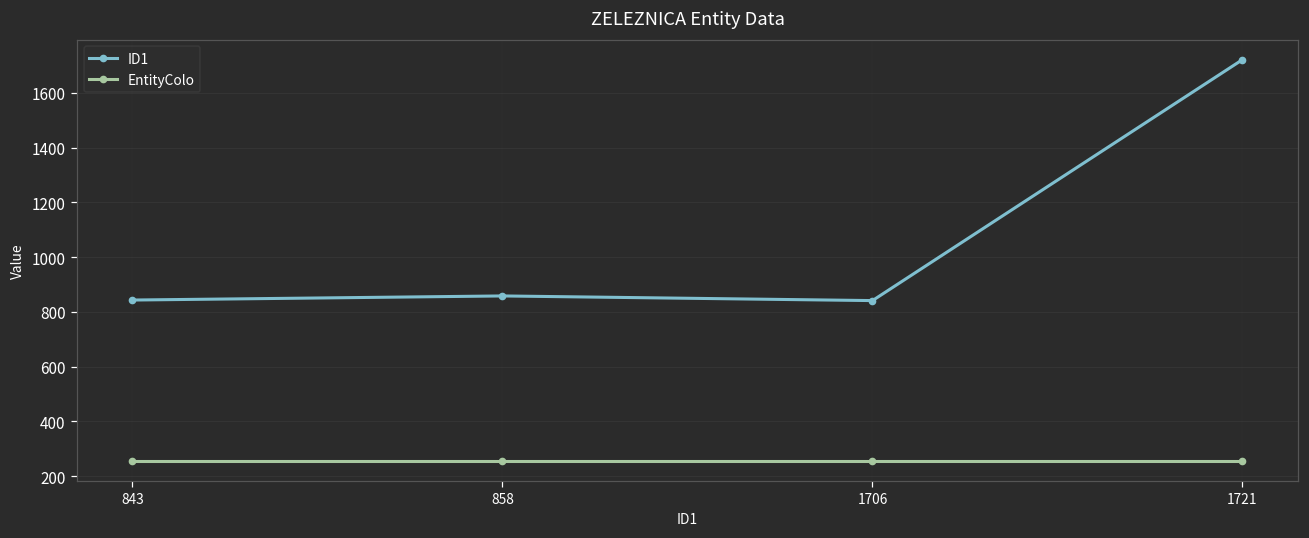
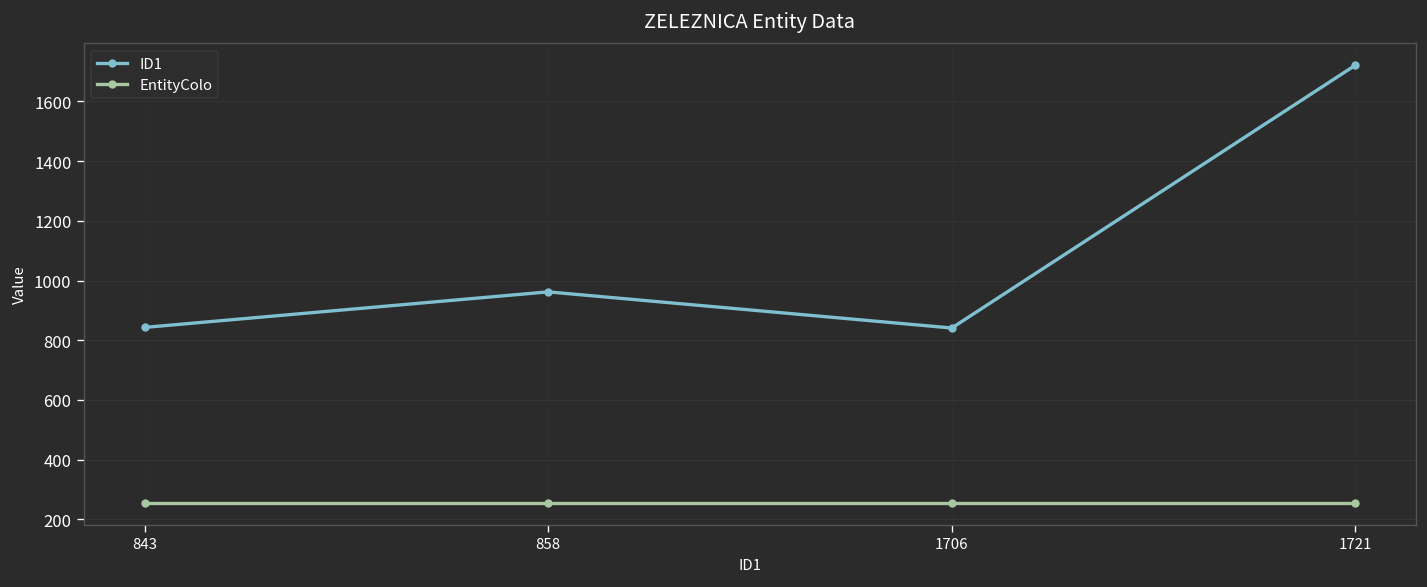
  {
    "ID1": {
      "843": 840,
-     "858": 860,
+     "858": 960,
      "1706": 840,
      "1721": 1720
    },
    "EntityColo": {
      "843": 260,
      "858": 260,
      "1706": 260,
      "1721": 260
    }
  }
